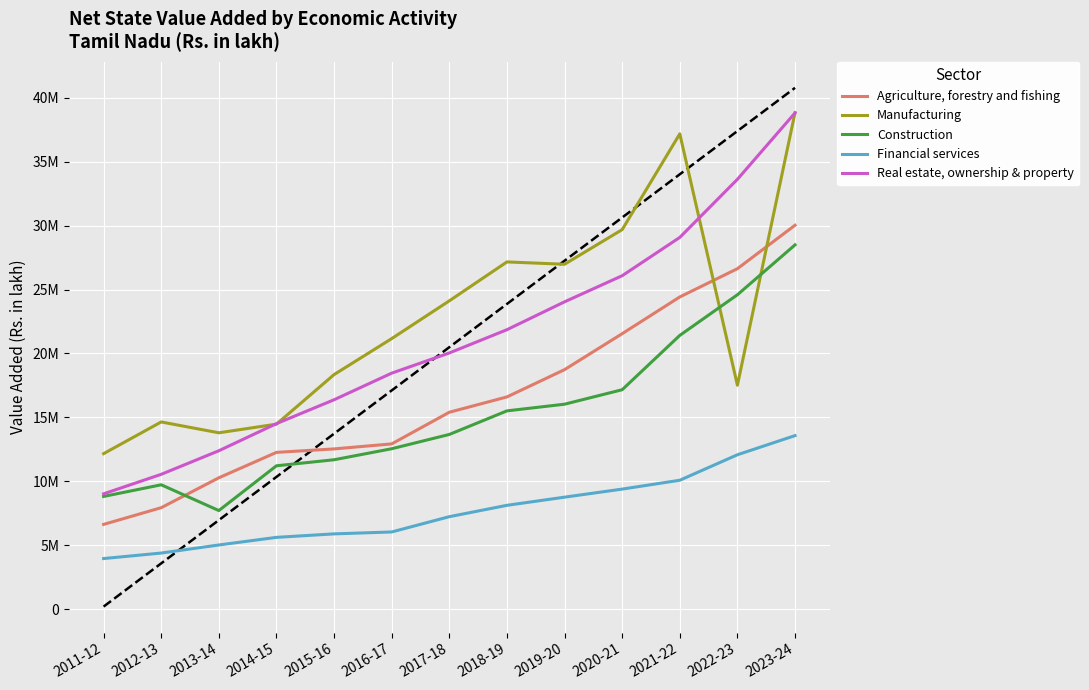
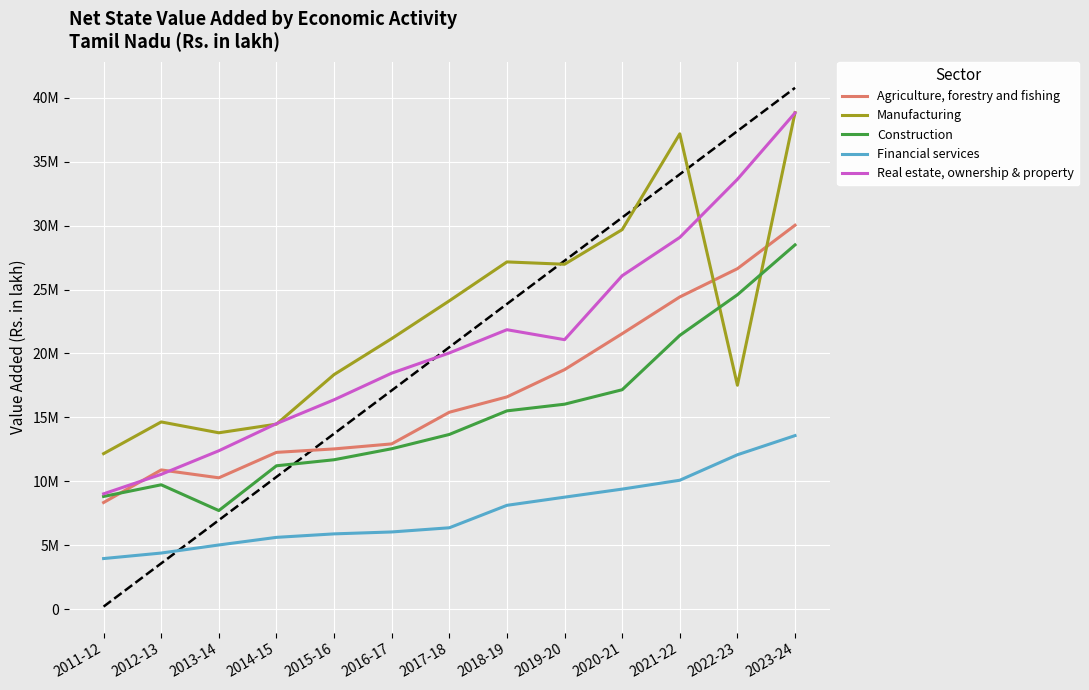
  {
    "Agriculture, forestry and fishing": {
-     "2011-12": 6600000,
-     "2012-13": 7900000,
+     "2011-12": 8300000,
+     "2012-13": 10900000,
      "2013-14": 10300000,
      "2014-15": 12300000,
      "2015-16": 12500000,
      "2016-17": 12900000,
      "2017-18": 15400000,
      "2018-19": 16600000,
      "2019-20": 18700000,
      "2020-21": 21500000,
      "2021-22": 24400000,
      "2022-23": 26600000,
      "2023-24": 30000000
    },
    "Manufacturing": {
      "2011-12": 12200000,
      "2012-13": 14600000,
      "2013-14": 13800000,
      "2015-16": 18400000,
      "2016-17": 21200000,
      "2017-18": 24100000,
      "2018-19": 27200000,
      "2019-20": 27000000,
      "2020-21": 29700000,
      "2021-22": 37200000,
      "2022-23": 17500000
    },
    "Construction": {
      "2011-12": 8800000,
      "2012-13": 9700000,
      "2013-14": 7700000,
      "2014-15": 11200000,
      "2015-16": 11700000,
      "2016-17": 12500000,
      "2017-18": 13700000,
      "2018-19": 15500000,
      "2019-20": 16000000,
      "2020-21": 17200000,
      "2021-22": 21400000,
      "2022-23": 24600000,
      "2023-24": 28500000
    },
    "Financial services": {
      "2011-12": 4000000,
      "2012-13": 4400000,
      "2013-14": 5000000,
      "2014-15": 5600000,
      "2015-16": 5900000,
      "2016-17": 6000000,
-     "2017-18": 7200000,
+     "2017-18": 6400000,
      "2018-19": 8100000,
      "2019-20": 8800000,
      "2020-21": 9400000,
      "2021-22": 10100000,
      "2022-23": 12100000,
      "2023-24": 13600000
    },
    "Real estate, ownership & property": {
      "2011-12": 9000000,
      "2012-13": 10500000,
      "2013-14": 12400000,
      "2015-16": 16400000,
      "2016-17": 18500000,
      "2017-18": 20000000,
      "2018-19": 21900000,
-     "2019-20": 24000000,
+     "2019-20": 21100000,
      "2020-21": 26100000,
      "2021-22": 29100000,
      "2022-23": 33600000
    }
  }
